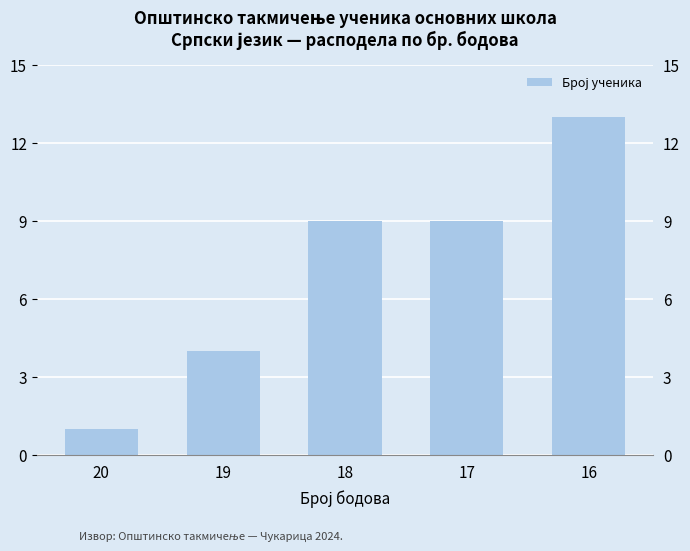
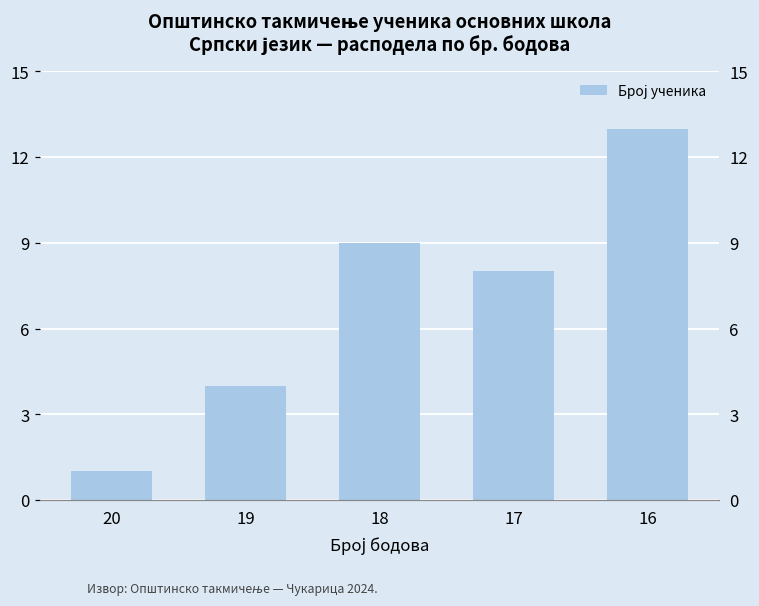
  {
    "20": 1,
    "19": 4,
    "18": 9,
-   "17": 9,
+   "17": 8,
    "16": 13
  }
